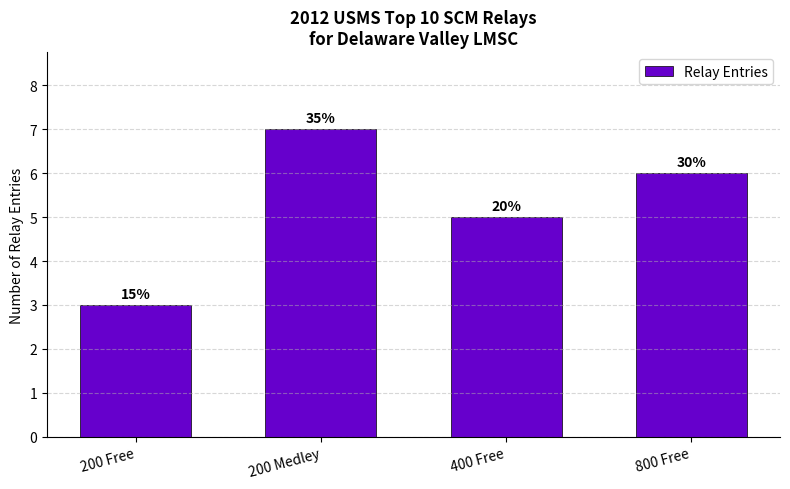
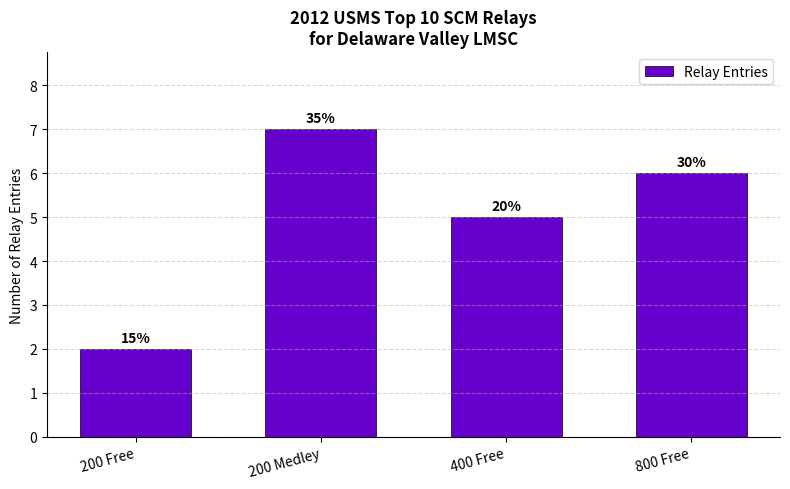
  {
-   "200 Free": 3
+   "200 Free": 2
  }
